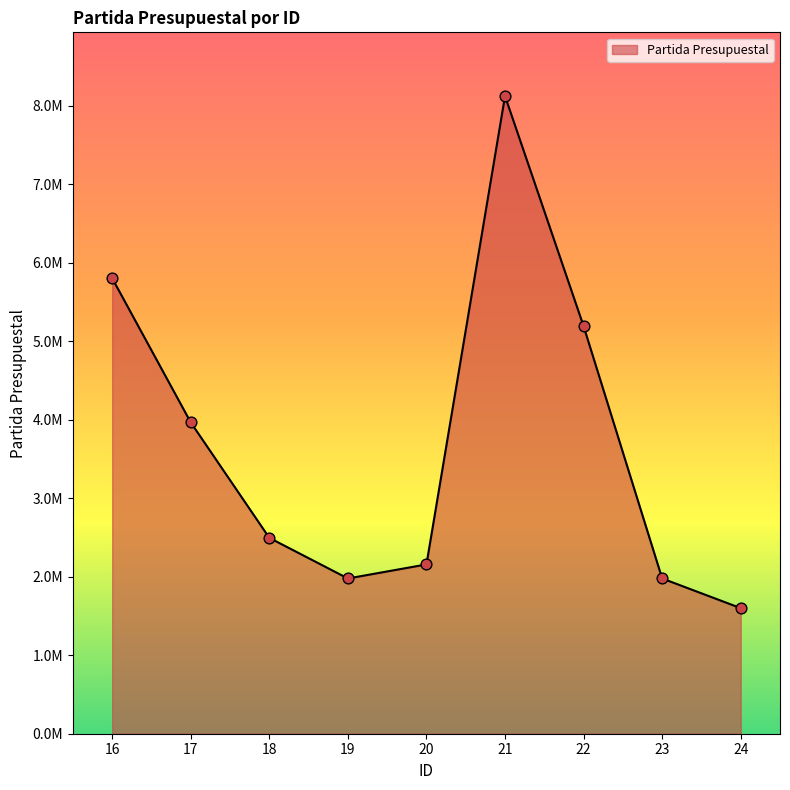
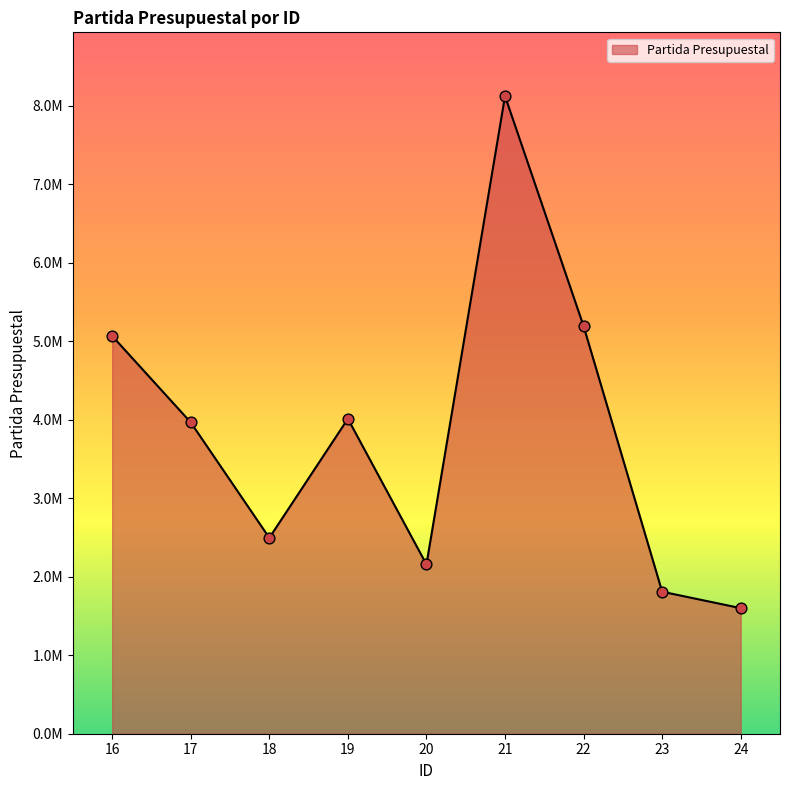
  {
-   "16": 5800000,
+   "16": 5100000,
    "17": 4000000,
    "18": 2500000,
-   "19": 2000000,
+   "19": 4000000,
    "20": 2200000,
    "21": 8100000,
    "22": 5200000,
-   "23": 2000000,
+   "23": 1800000,
    "24": 1600000
  }
